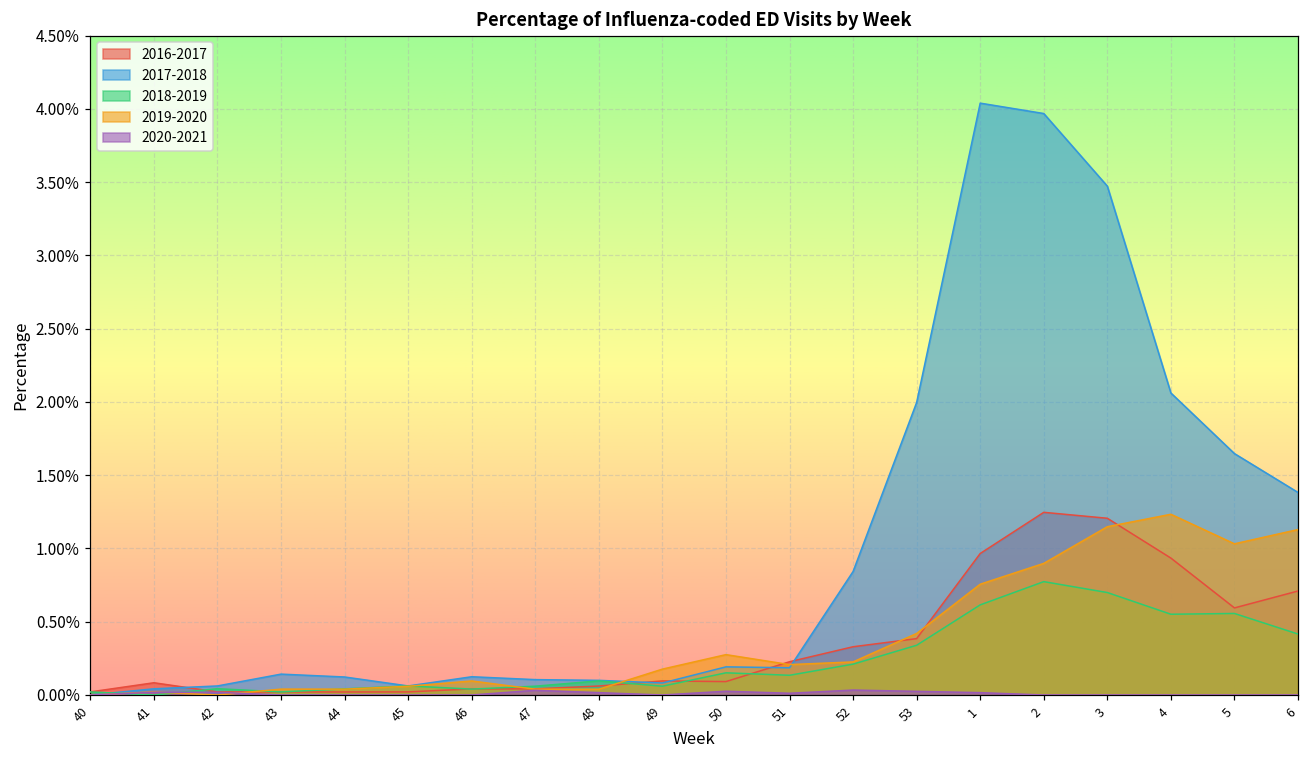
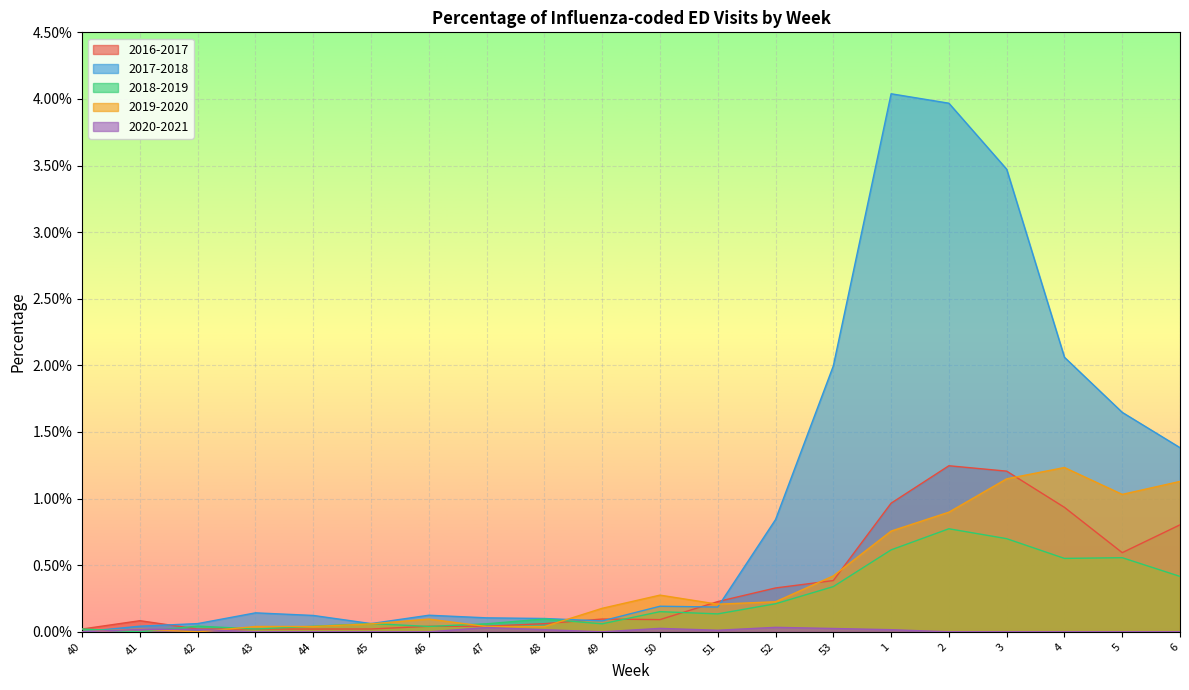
  {
    "2016-2017": {
      "41": "0.08%",
      "44": "0.02%",
      "45": "0.02%",
      "48": "0.06%",
      "50": "0.09%",
      "51": "0.23%",
      "52": "0.33%",
      "53": "0.38%",
      "1": "0.97%",
      "2": "1.25%",
      "3": "1.21%",
      "4": "0.93%",
      "5": "0.59%",
-     "6": "0.71%"
+     "6": "0.80%"
    },
    "2017-2018": {
      "41": "0.04%",
      "43": "0.14%",
      "44": "0.12%",
      "46": "0.12%",
      "47": "0.10%",
      "50": "0.19%",
      "51": "0.19%",
      "52": "0.84%",
      "53": "2.00%",
      "1": "4.04%",
      "2": "3.97%",
      "3": "3.47%",
      "4": "2.06%",
      "5": "1.65%",
      "6": "1.38%"
    },
    "2018-2019": {
      "49": "0.06%",
      "50": "0.15%",
      "51": "0.13%",
      "53": "0.34%",
      "1": "0.61%",
      "2": "0.77%",
      "3": "0.70%",
      "4": "0.55%",
      "5": "0.56%",
      "6": "0.42%"
    },
    "2019-2020": {
      "46": "0.10%",
      "48": "0.04%",
      "49": "0.18%",
      "50": "0.28%",
      "51": "0.21%",
      "53": "0.42%",
      "1": "0.76%",
      "2": "0.90%",
      "3": "1.15%",
      "4": "1.23%",
      "5": "1.03%",
      "6": "1.13%"
    },
    "2020-2021": {
      "43": "0.00%",
      "44": "0.00%",
      "45": "0.00%",
      "46": "0.00%",
      "48": "0.02%",
      "49": "0.00%",
      "50": "0.03%",
      "51": "0.01%",
      "52": "0.03%",
      "53": "0.02%",
      "1": "0.02%",
      "2": "0.00%",
      "3": "0.00%",
      "4": "0.00%",
      "5": "0.00%",
      "6": "0.00%"
    }
  }
